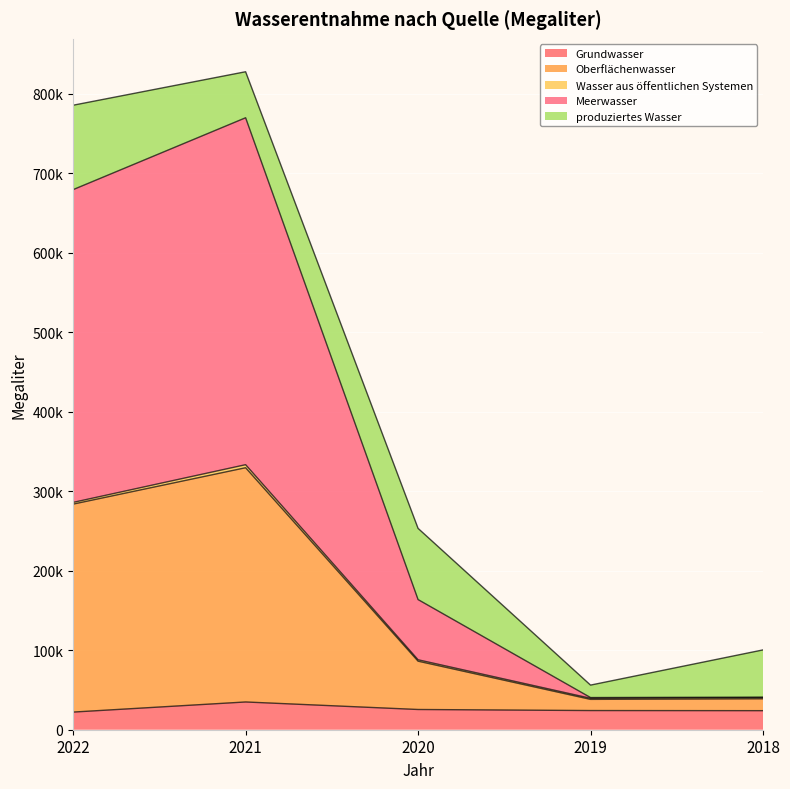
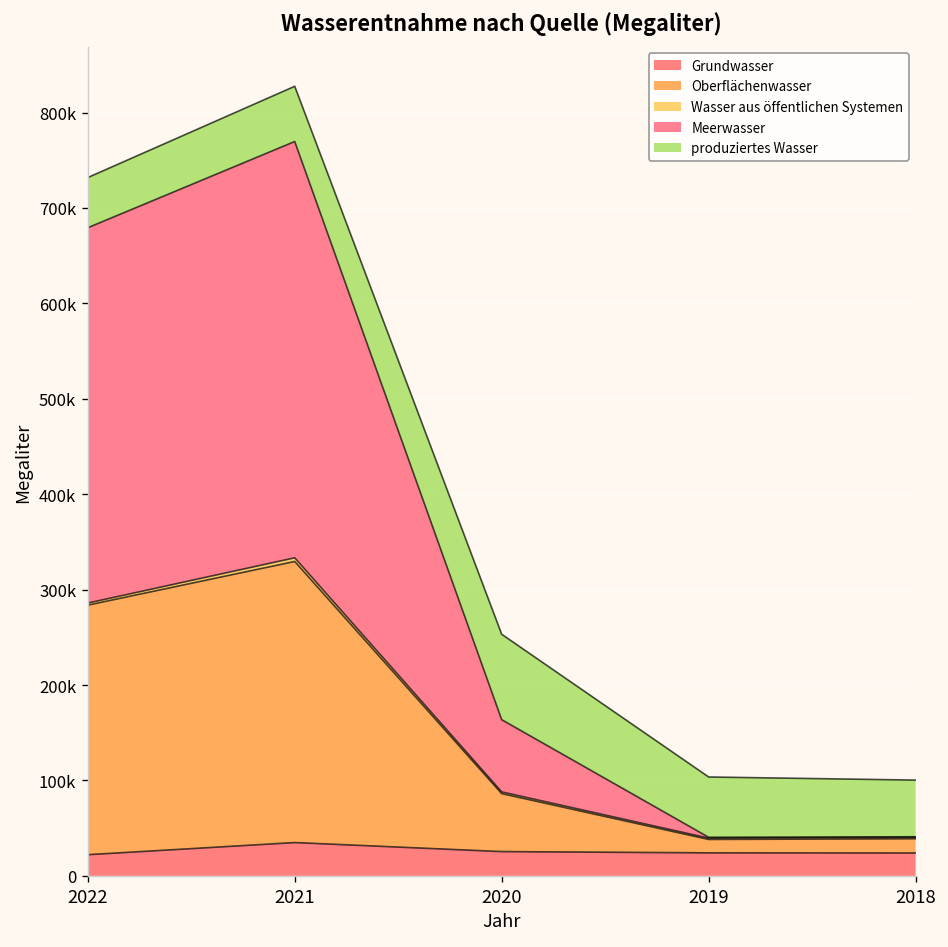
  {
    "produziertes Wasser": {
-     "2022": 110000,
+     "2022": 50000,
      "2021": 60000,
      "2020": 90000,
-     "2019": 20000,
+     "2019": 60000,
      "2018": 60000
    }
  }
